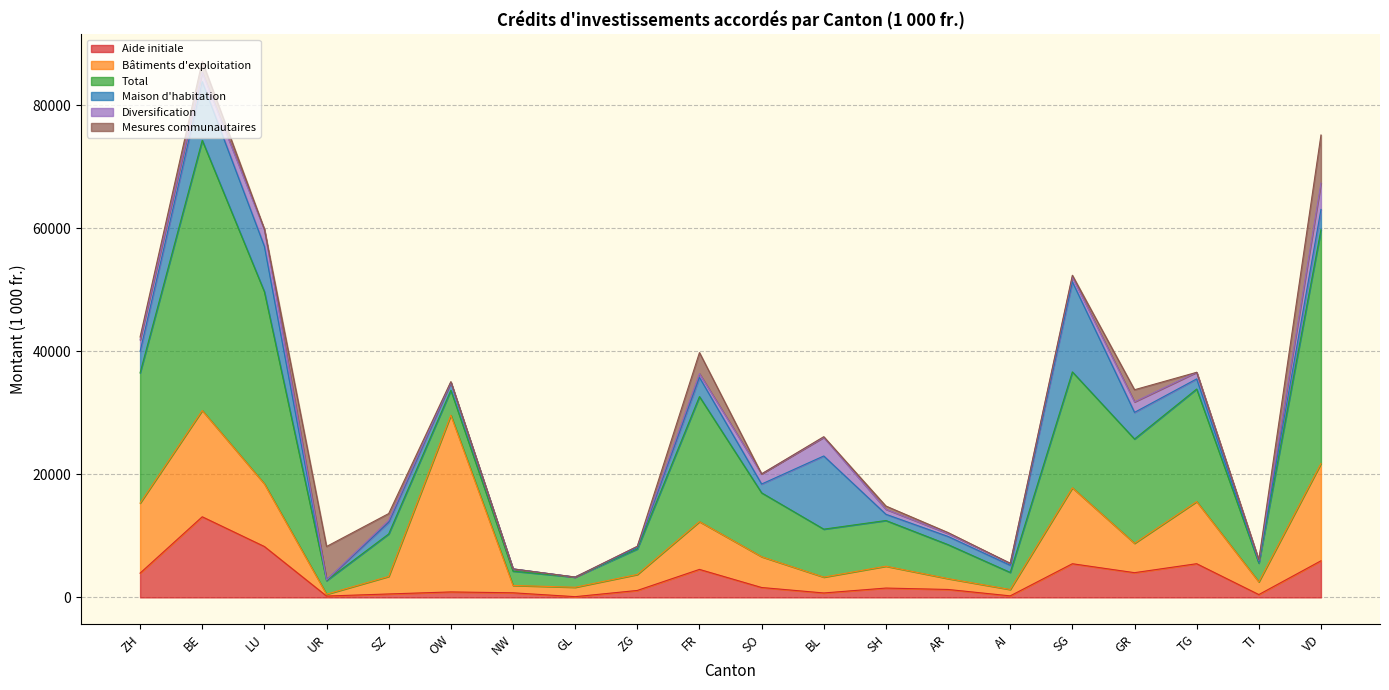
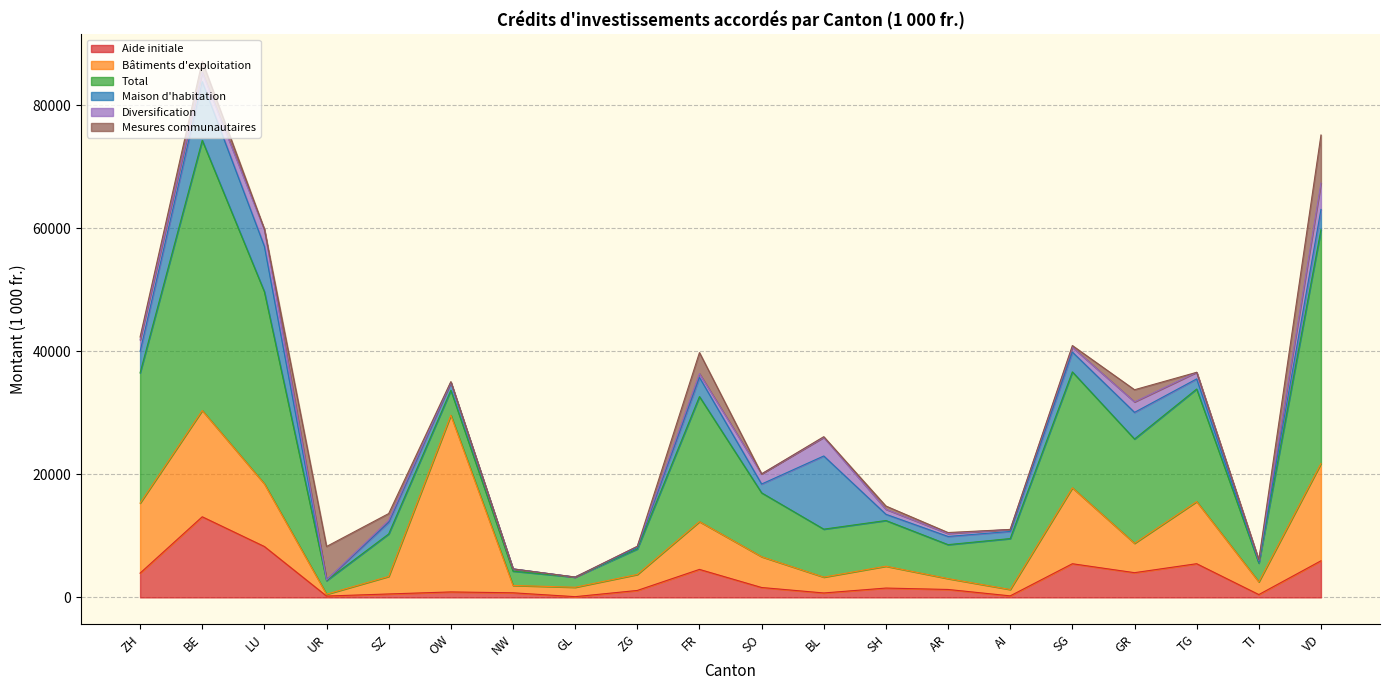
  {
    "Aide initiale": {
      "ZH": 4000,
      "BE": 13000,
      "LU": 8000,
      "SZ": 1000,
      "OW": 1000,
      "NW": 1000,
      "GL": 0,
      "ZG": 1000,
      "FR": 5000,
      "SO": 2000,
      "BL": 1000,
      "SH": 2000,
      "AR": 1000,
      "AI": 0,
      "SG": 5000,
      "GR": 4000,
      "TG": 5000,
      "TI": 0,
      "VD": 6000
    },
    "Bâtiments d'exploitation": {
      "ZH": 11000,
      "BE": 17000,
      "LU": 10000,
      "SZ": 3000,
      "OW": 29000,
      "NW": 1000,
      "GL": 2000,
      "ZG": 3000,
      "FR": 8000,
      "SO": 5000,
      "BL": 3000,
      "SH": 4000,
      "AR": 2000,
      "AI": 1000,
      "SG": 12000,
      "GR": 5000,
      "TG": 10000,
      "TI": 2000,
      "VD": 16000
    },
    "Total": {
      "ZH": 21000,
      "BE": 44000,
      "LU": 31000,
      "SZ": 7000,
      "OW": 4000,
      "FR": 20000,
      "SO": 10000,
      "BL": 8000,
      "SH": 7000,
      "AR": 6000,
-     "AI": 3000,
+     "AI": 8000,
      "SG": 19000,
      "GR": 17000,
      "TG": 18000,
      "VD": 38000
    },
    "Maison d'habitation": {
      "ZH": 3000,
      "LU": 7000,
      "FR": 3000,
      "SO": 1000,
      "BL": 12000,
      "SH": 1000,
      "AR": 1000,
-     "SG": 15000,
+     "SG": 3000,
      "GR": 4000,
      "TG": 2000,
      "VD": 3000
    },
    "Diversification": {
      "ZH": 2000,
      "FR": 1000,
      "SH": 1000,
      "GR": 2000,
      "VD": 4000
    },
    "Mesures communautaires": {
      "ZH": 0,
      "UR": 5000,
      "SZ": 1000,
      "FR": 3000,
      "SH": 1000,
      "GR": 2000,
      "VD": 8000
    }
  }
